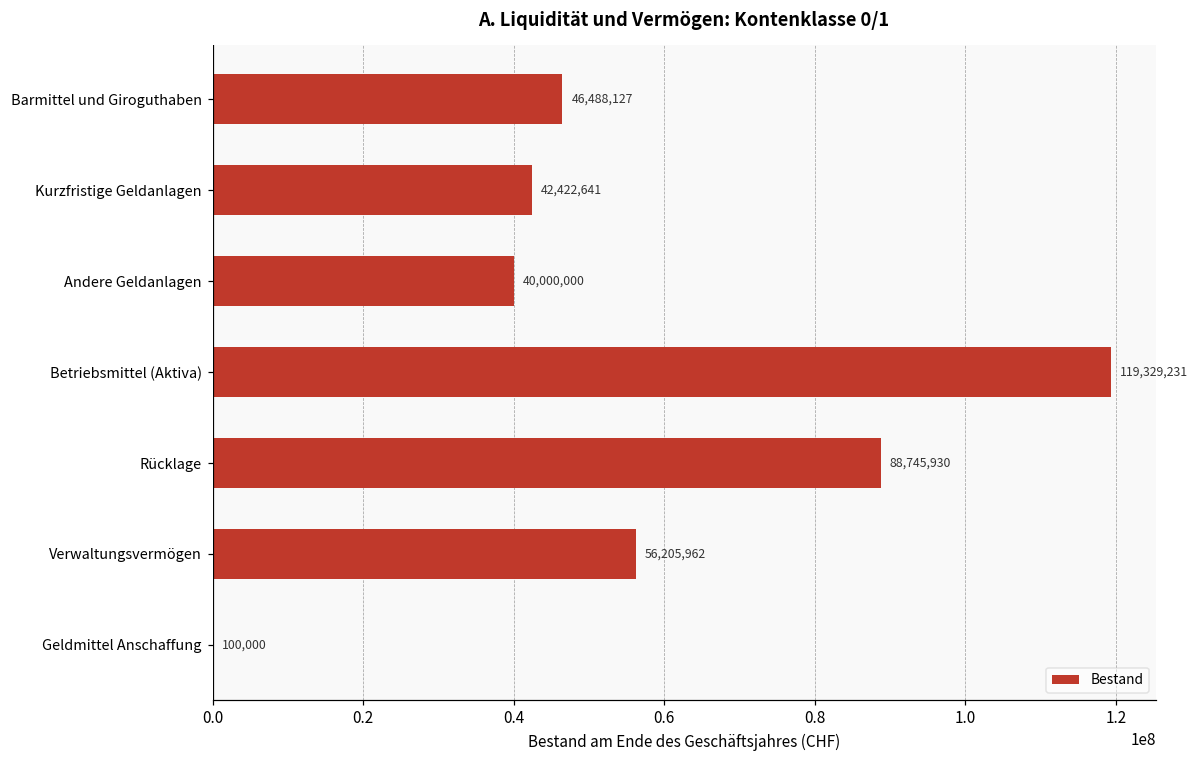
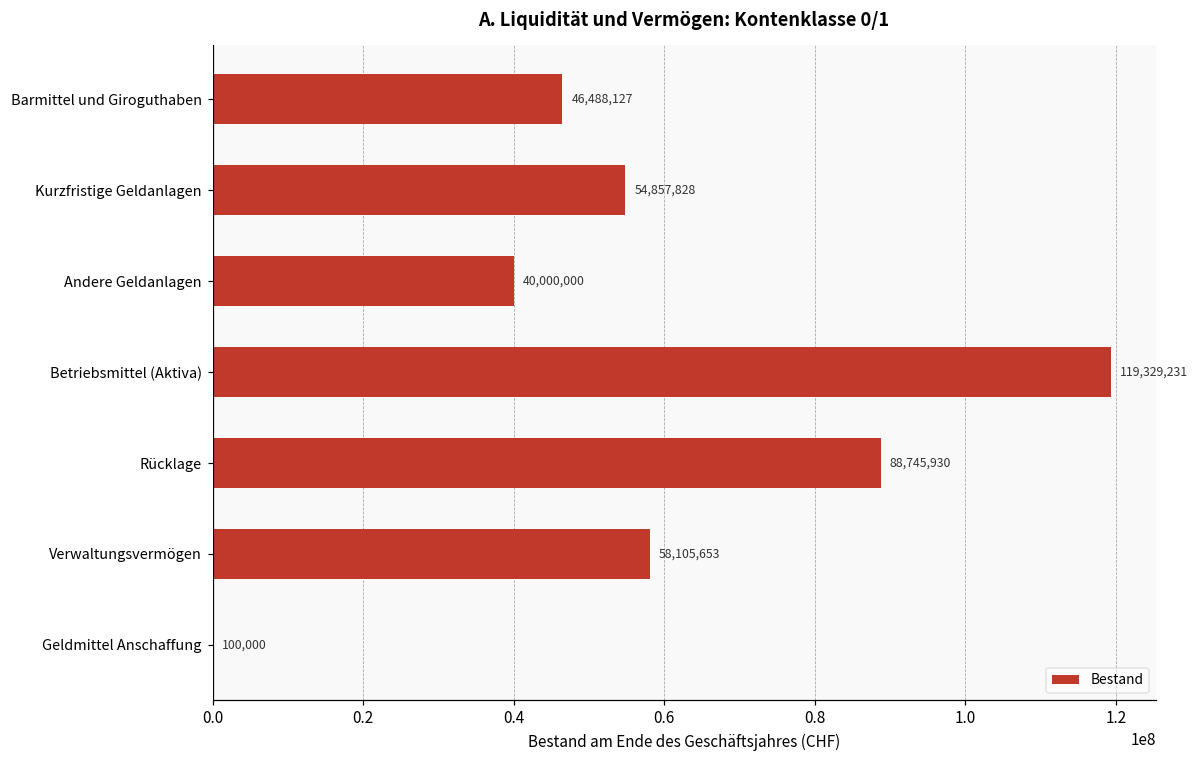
  {
    "Barmittel und Giroguthaben": "46,488,127",
-   "Kurzfristige Geldanlagen": "42,422,641",
+   "Kurzfristige Geldanlagen": "54,857,828",
    "Andere Geldanlagen": "40,000,000",
    "Betriebsmittel (Aktiva)": "119,329,231",
    "Rücklage": "88,745,930",
-   "Verwaltungsvermögen": "56,205,962",
+   "Verwaltungsvermögen": "58,105,653",
    "Geldmittel Anschaffung": "100,000"
  }
